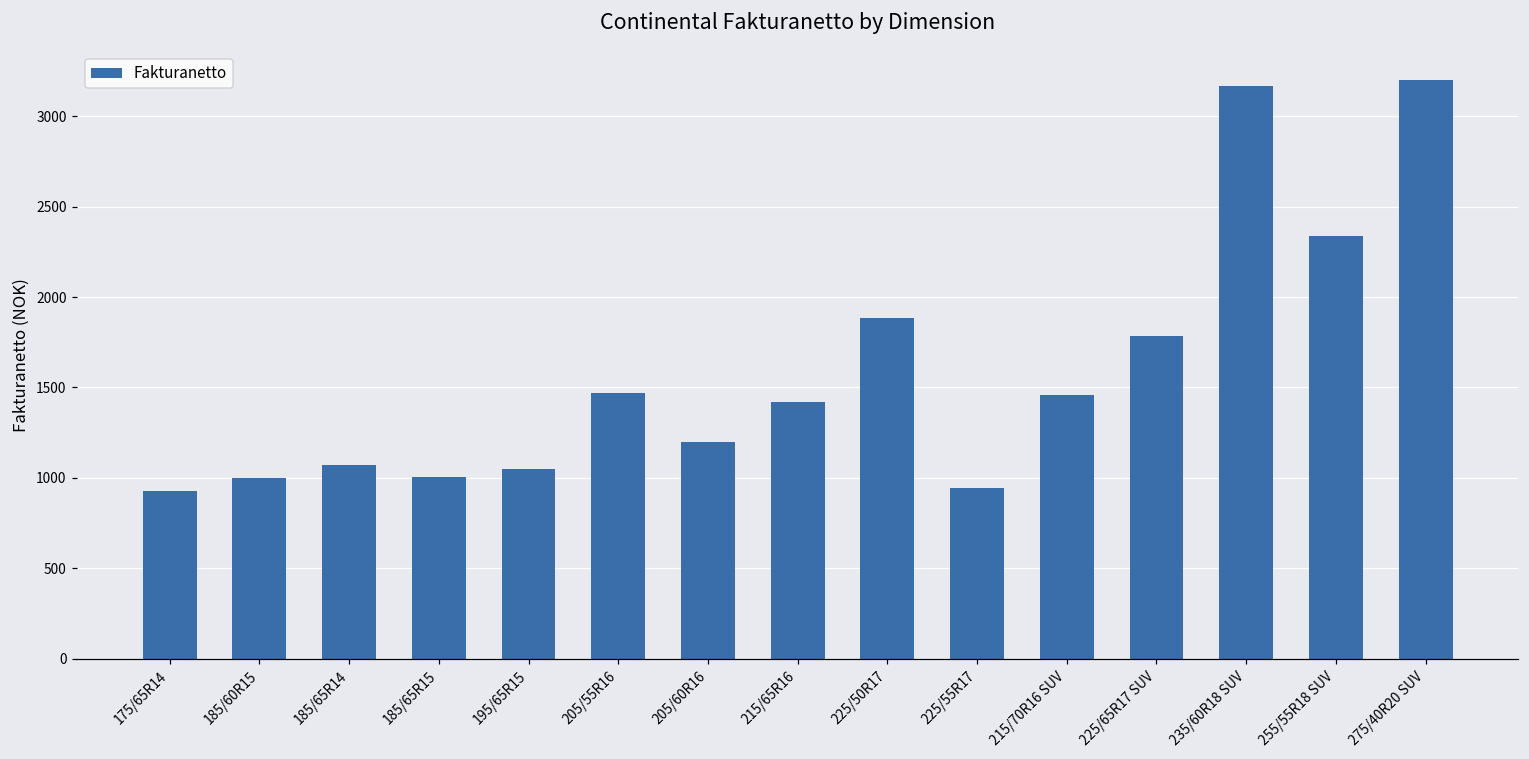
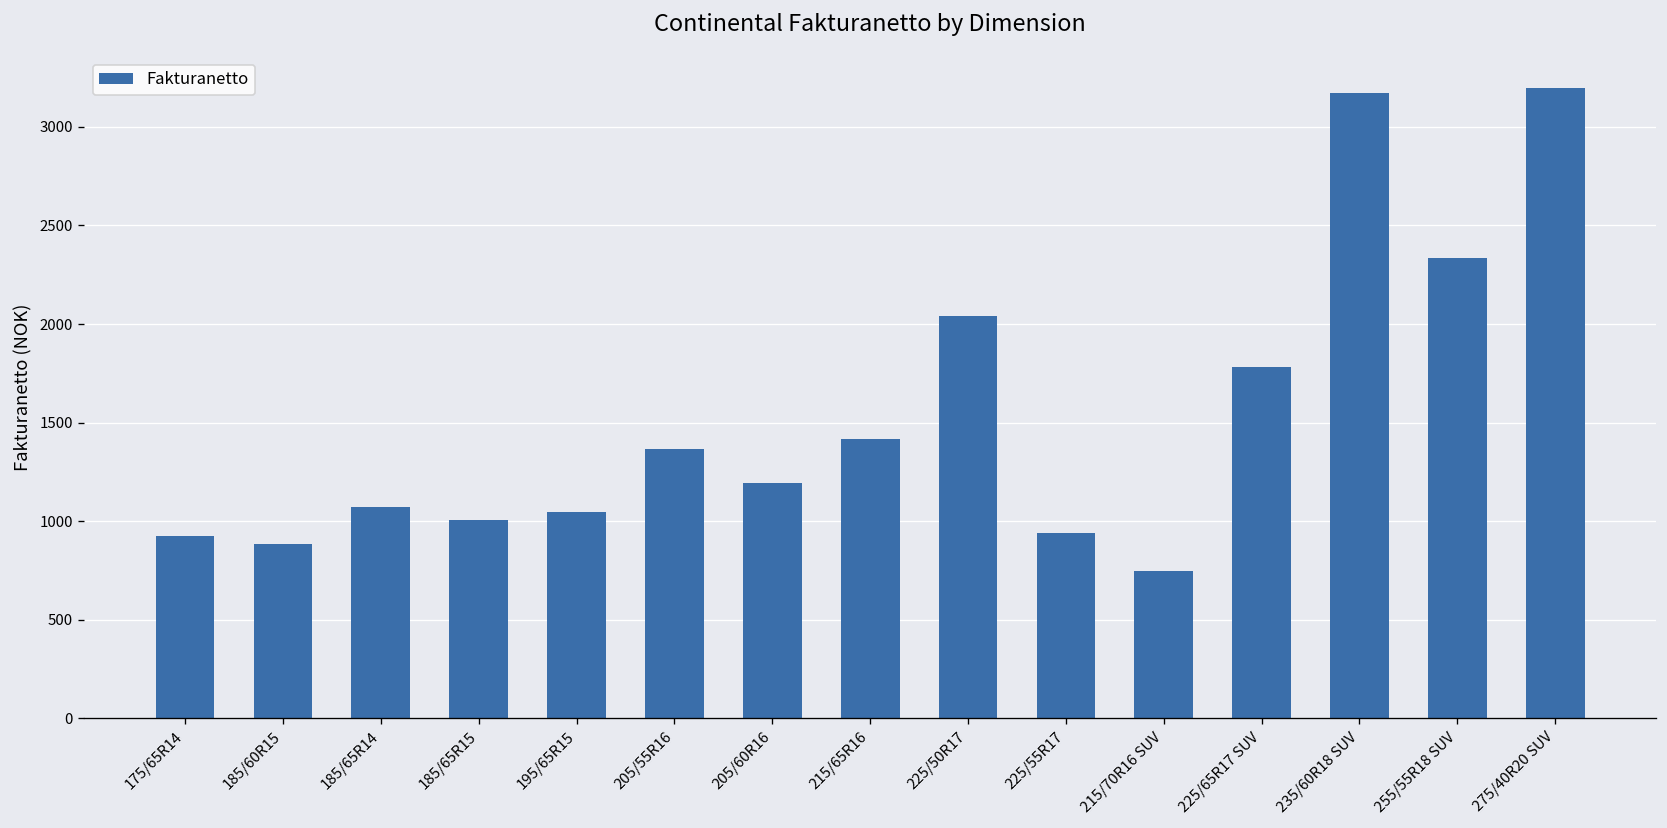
  {
    "175/65R14": 930,
-   "185/60R15": 1000,
+   "185/60R15": 880,
    "185/65R14": 1070,
    "185/65R15": 1010,
    "195/65R15": 1050,
-   "205/55R16": 1470,
+   "205/55R16": 1370,
    "205/60R16": 1200,
    "215/65R16": 1420,
-   "225/50R17": 1890,
+   "225/50R17": 2040,
    "225/55R17": 940,
-   "215/70R16 SUV": 1460,
+   "215/70R16 SUV": 750,
    "225/65R17 SUV": 1780,
    "235/60R18 SUV": 3170,
    "255/55R18 SUV": 2340,
    "275/40R20 SUV": 3200
  }
